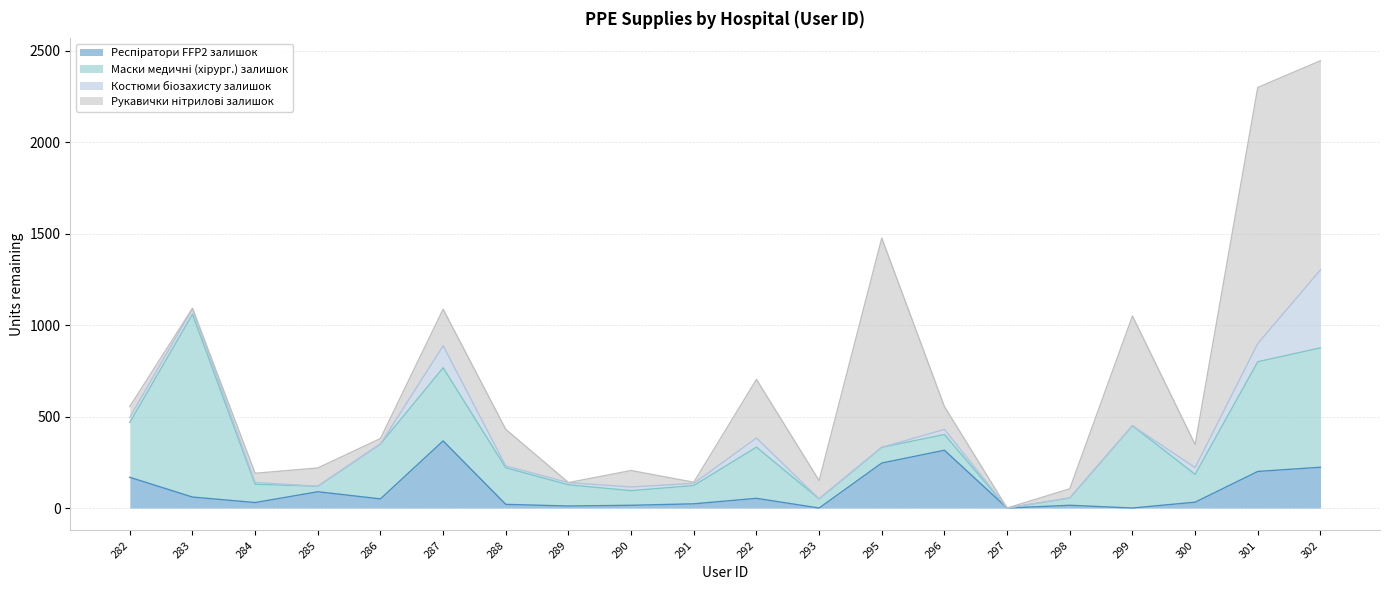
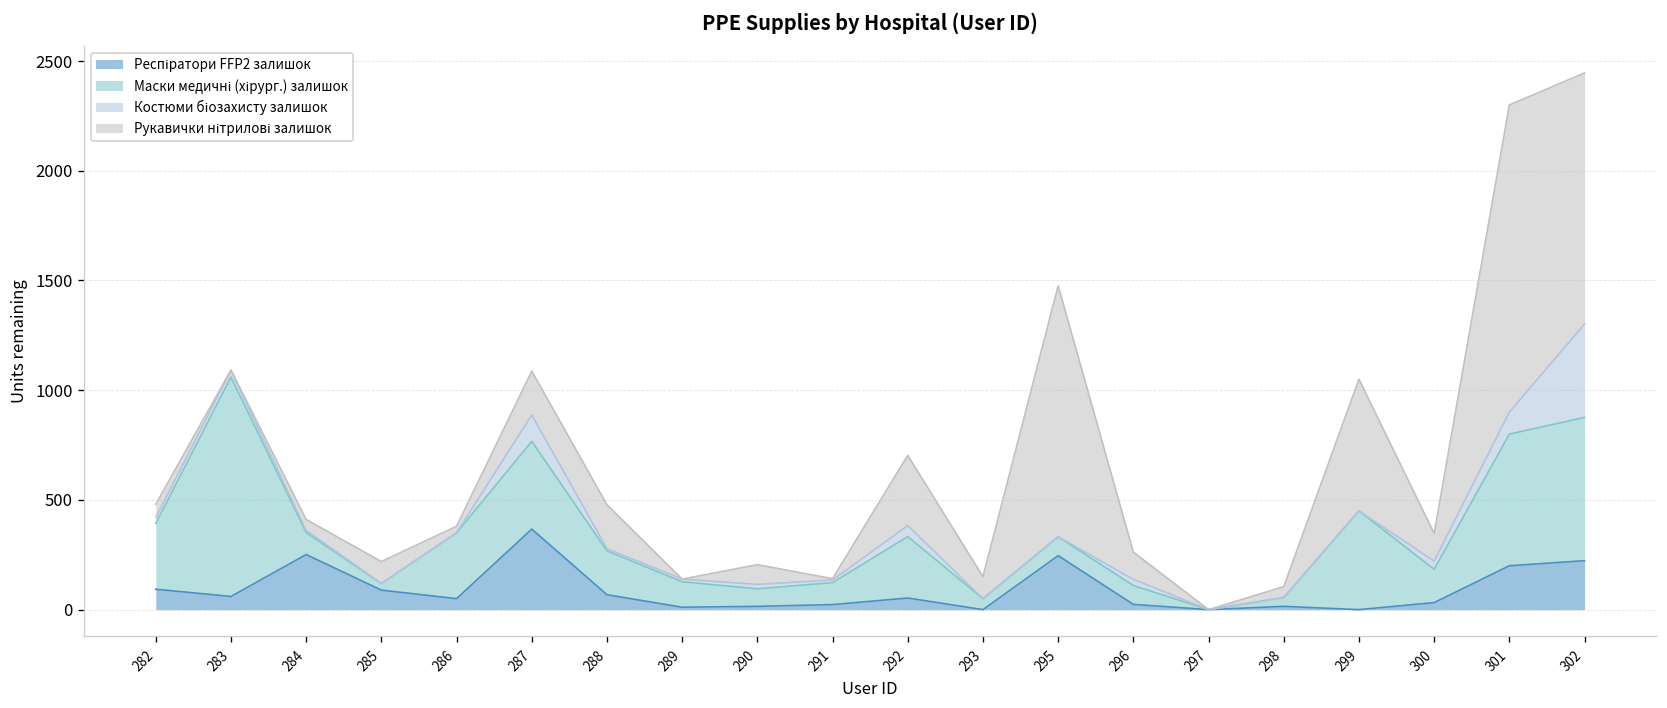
  {
    "Респіратори FFP2 залишок": {
-     "282": 170,
+     "282": 90,
      "283": 60,
-     "284": 30,
+     "284": 250,
      "285": 90,
      "286": 50,
      "287": 370,
-     "288": 20,
+     "288": 70,
      "289": 10,
      "290": 20,
      "291": 20,
      "292": 50,
      "293": 0,
      "295": 250,
-     "296": 320,
+     "296": 20,
      "298": 20,
      "299": 0,
      "300": 30,
      "301": 200,
      "302": 220
    }
  }
